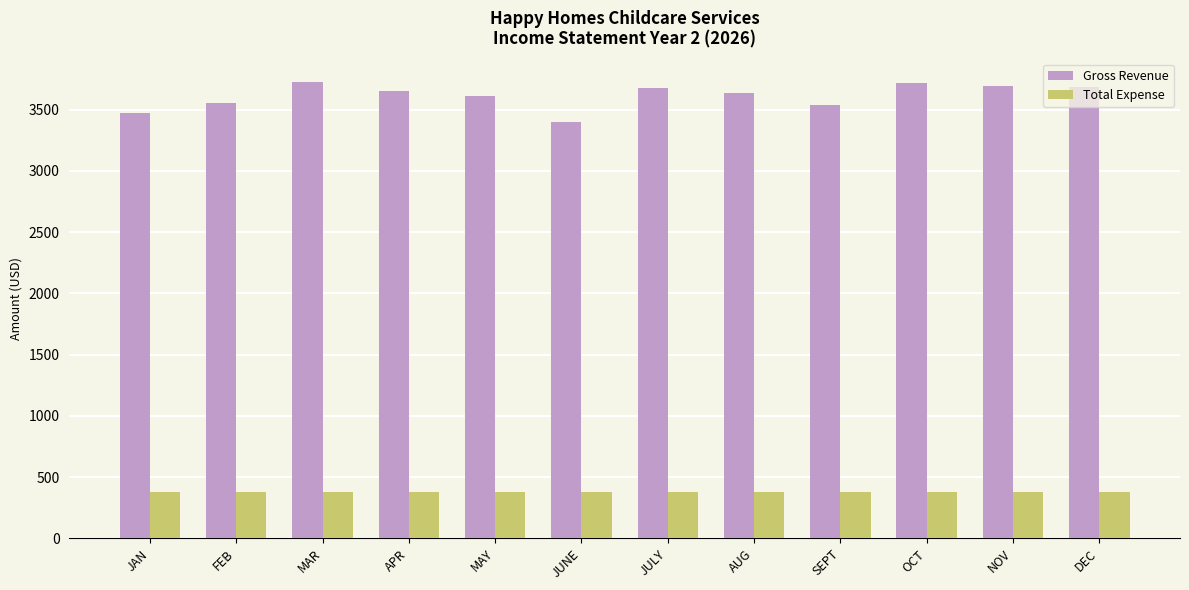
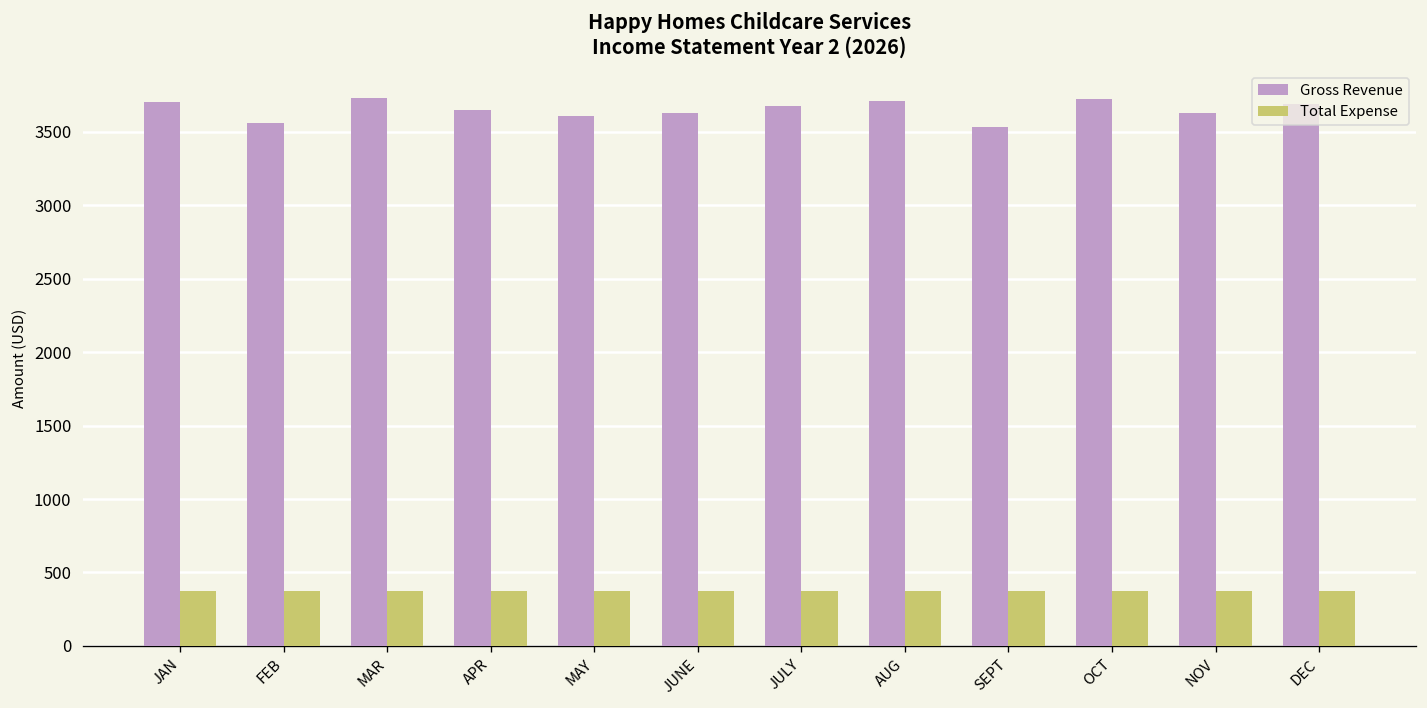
  {
    "Gross Revenue": {
-     "JAN": 3470,
+     "JAN": 3700,
      "FEB": 3560,
      "MAR": 3730,
      "APR": 3650,
      "MAY": 3610,
-     "JUNE": 3400,
+     "JUNE": 3630,
      "JULY": 3680,
-     "AUG": 3640,
+     "AUG": 3710,
      "SEPT": 3540,
      "OCT": 3720,
-     "NOV": 3690
+     "NOV": 3630
    },
    "Total Expense": {
      "JAN": 380,
      "FEB": 380,
      "MAR": 380,
      "APR": 380,
      "MAY": 380,
      "JUNE": 380,
      "JULY": 380,
      "AUG": 380,
      "SEPT": 380,
      "OCT": 380,
      "NOV": 380,
      "DEC": 380
    }
  }
